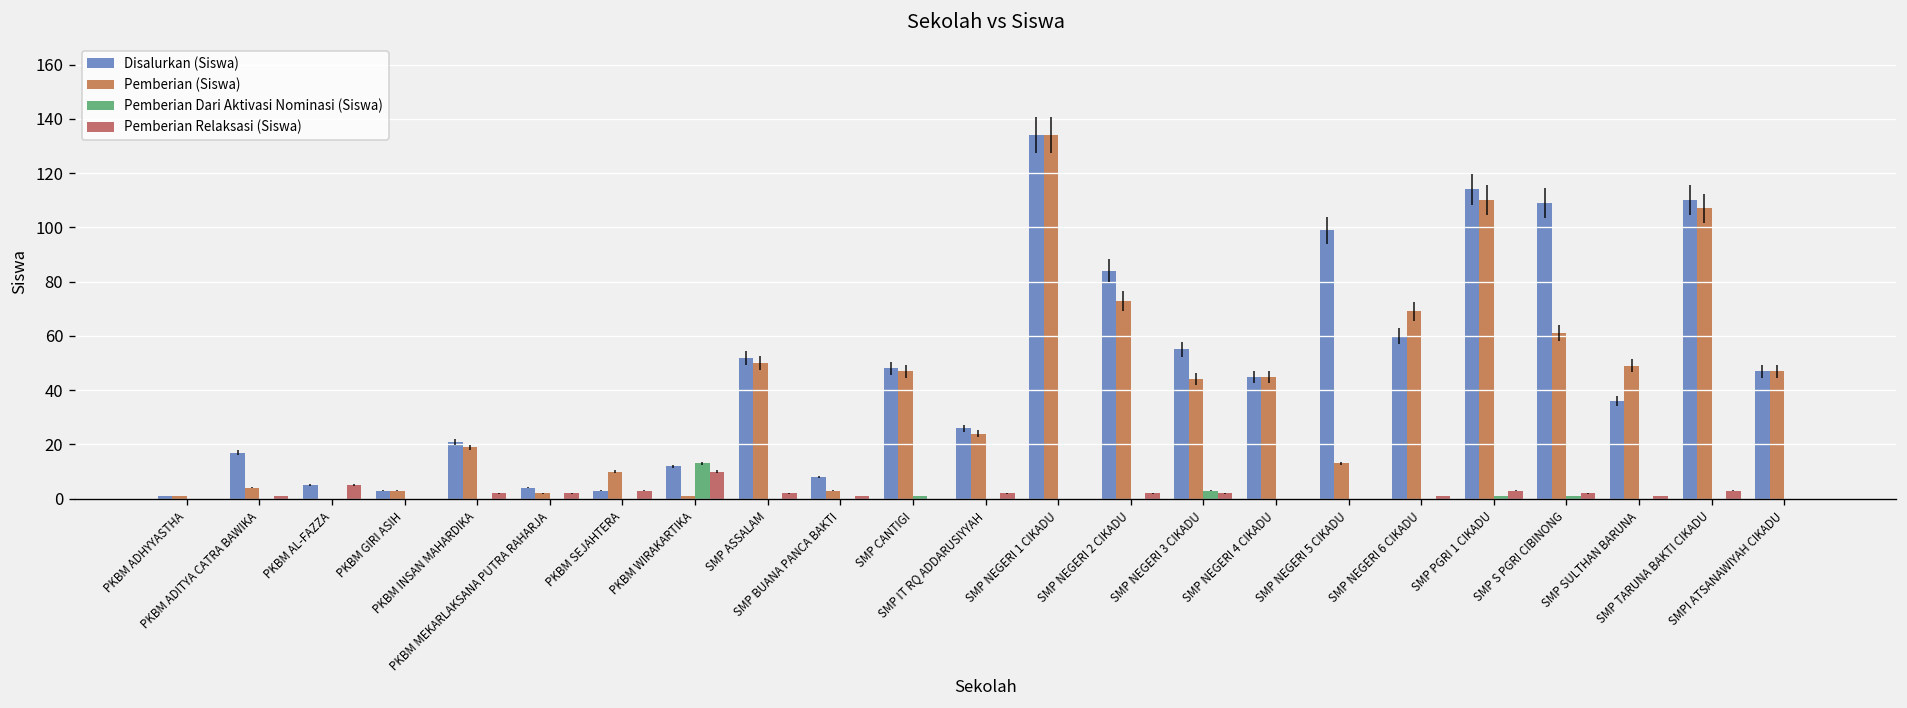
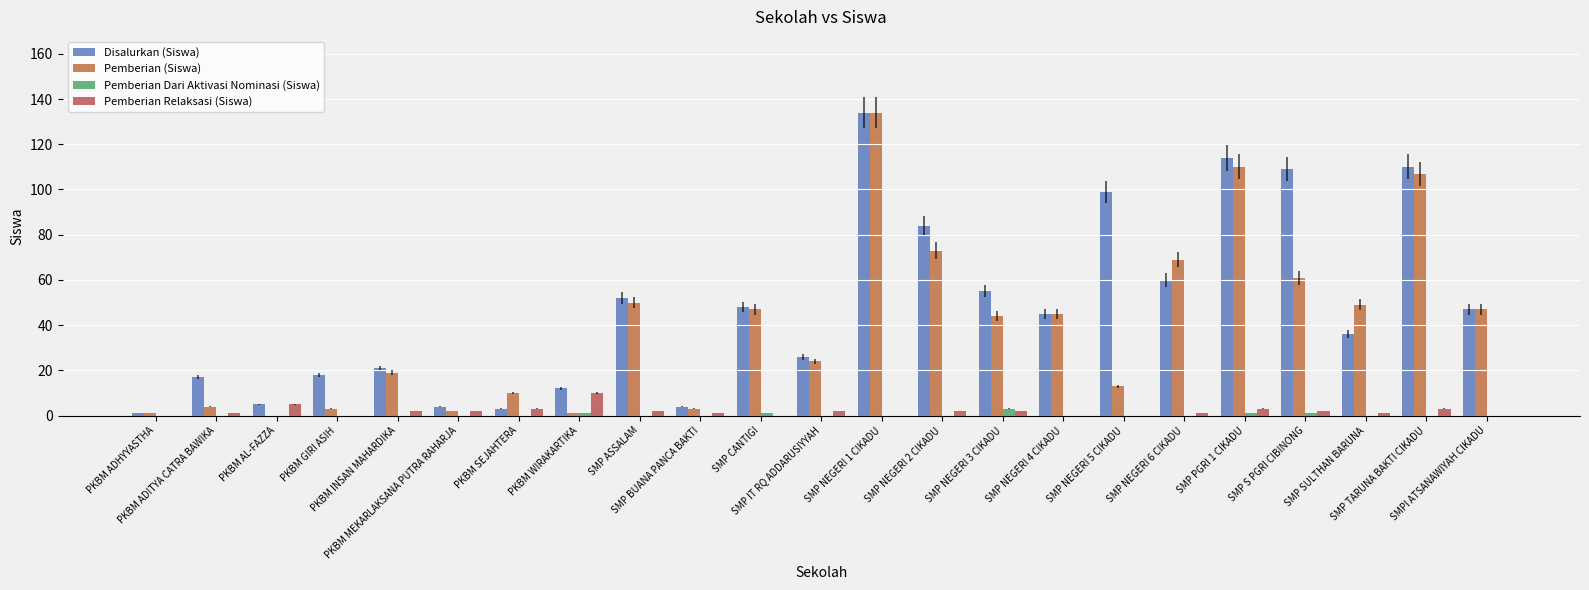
  {
    "Disalurkan (Siswa)": {
      "PKBM ADITYA CATRA BAWIKA": 17,
      "PKBM AL-FAZZA": 5,
-     "PKBM GIRI ASIH": 3,
+     "PKBM GIRI ASIH": 18,
      "PKBM INSAN MAHARDIKA": 21,
      "PKBM MEKARLAKSANA PUTRA RAHARJA": 4,
      "PKBM SEJAHTERA": 3,
      "PKBM WIRAKARTIKA": 12,
      "SMP ASSALAM": 52,
-     "SMP BUANA PANCA BAKTI": 8,
+     "SMP BUANA PANCA BAKTI": 4,
      "SMP CANTIGI": 48,
      "SMP IT RQ ADDARUSIYYAH": 26,
      "SMP NEGERI 1 CIKADU": 134,
      "SMP NEGERI 2 CIKADU": 84,
      "SMP NEGERI 3 CIKADU": 55,
      "SMP NEGERI 4 CIKADU": 45,
      "SMP NEGERI 5 CIKADU": 99,
      "SMP NEGERI 6 CIKADU": 60,
      "SMP PGRI 1 CIKADU": 114,
      "SMP S PGRI CIBINONG": 109,
      "SMP SULTHAN BARUNA": 36,
      "SMP TARUNA BAKTI CIKADU": 110,
      "SMPI ATSANAWIYAH CIKADU": 47
    },
    "Pemberian Dari Aktivasi Nominasi (Siswa)": {
      "PKBM ADHYYASTHA": 0,
      "PKBM ADITYA CATRA BAWIKA": 0,
      "PKBM AL-FAZZA": 0,
      "PKBM GIRI ASIH": 0,
      "PKBM INSAN MAHARDIKA": 0,
      "PKBM MEKARLAKSANA PUTRA RAHARJA": 0,
      "PKBM SEJAHTERA": 0,
-     "PKBM WIRAKARTIKA": 13,
+     "PKBM WIRAKARTIKA": 1,
      "SMP ASSALAM": 0,
      "SMP BUANA PANCA BAKTI": 0,
      "SMP IT RQ ADDARUSIYYAH": 0,
      "SMP NEGERI 1 CIKADU": 0,
      "SMP NEGERI 2 CIKADU": 0,
      "SMP NEGERI 3 CIKADU": 3,
      "SMP NEGERI 4 CIKADU": 0,
      "SMP NEGERI 5 CIKADU": 0,
      "SMP NEGERI 6 CIKADU": 0,
      "SMP SULTHAN BARUNA": 0,
      "SMP TARUNA BAKTI CIKADU": 0,
      "SMPI ATSANAWIYAH CIKADU": 0
    }
  }
